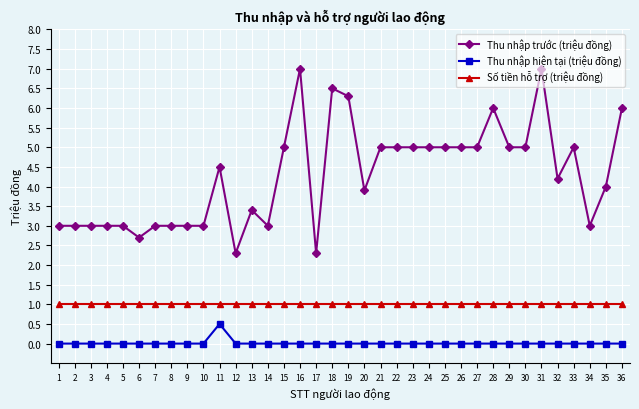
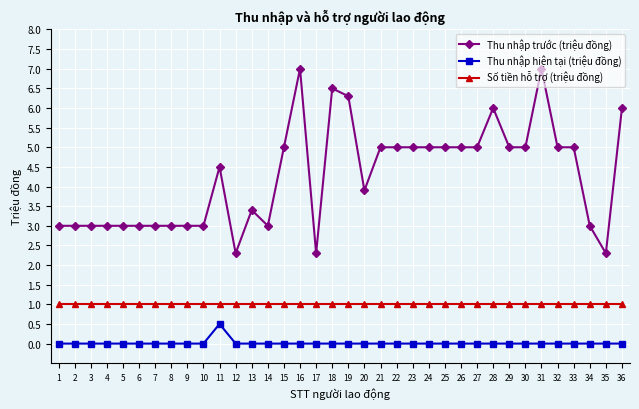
  {
    "Thu nhập trước (triệu đồng)": {
      "1": 3.0,
      "2": 3.0,
      "3": 3.0,
      "4": 3.0,
      "5": 3.0,
-     "6": 2.7,
+     "6": 3.0,
      "7": 3.0,
      "8": 3.0,
      "9": 3.0,
      "10": 3.0,
      "11": 4.5,
      "12": 2.3,
      "13": 3.4,
      "14": 3.0,
      "15": 5.0,
      "16": 7.0,
      "17": 2.3,
      "18": 6.5,
      "19": 6.3,
      "20": 3.9,
      "21": 5.0,
      "22": 5.0,
      "23": 5.0,
      "24": 5.0,
      "25": 5.0,
      "26": 5.0,
      "27": 5.0,
      "28": 6.0,
      "29": 5.0,
      "30": 5.0,
-     "32": 4.2,
+     "32": 5.0,
      "33": 5.0,
      "34": 3.0,
-     "35": 4.0,
+     "35": 2.3,
      "36": 6.0
    },
    "Thu nhập hiện tại (triệu đồng)": {
      "1": 0.0,
      "2": 0.0,
      "3": 0.0,
      "4": 0.0,
      "5": 0.0,
      "6": 0.0,
      "7": 0.0,
      "8": 0.0,
      "9": 0.0,
      "10": 0.0,
      "11": 0.5,
      "12": 0.0,
      "13": 0.0,
      "14": 0.0,
      "15": 0.0,
      "16": 0.0,
      "17": 0.0,
      "18": 0.0,
      "19": 0.0,
      "20": 0.0,
      "21": 0.0,
      "22": 0.0,
      "23": 0.0,
      "24": 0.0,
      "25": 0.0,
      "26": 0.0,
      "27": 0.0,
      "28": 0.0,
      "29": 0.0,
      "30": 0.0,
      "31": 0.0,
      "32": 0.0,
      "33": 0.0,
      "34": 0.0,
      "35": 0.0,
      "36": 0.0
    },
    "Số tiền hỗ trợ (triệu đồng)": {
      "1": 1.0,
      "2": 1.0,
      "3": 1.0,
      "4": 1.0,
      "5": 1.0,
      "6": 1.0,
      "7": 1.0,
      "8": 1.0,
      "9": 1.0,
      "10": 1.0,
      "11": 1.0,
      "12": 1.0,
      "13": 1.0,
      "14": 1.0,
      "15": 1.0,
      "16": 1.0,
      "17": 1.0,
      "18": 1.0,
      "19": 1.0,
      "20": 1.0,
      "21": 1.0,
      "22": 1.0,
      "23": 1.0,
      "24": 1.0,
      "25": 1.0,
      "26": 1.0,
      "27": 1.0,
      "28": 1.0,
      "29": 1.0,
      "30": 1.0,
      "31": 1.0,
      "32": 1.0,
      "33": 1.0,
      "34": 1.0,
      "35": 1.0,
      "36": 1.0
    }
  }
